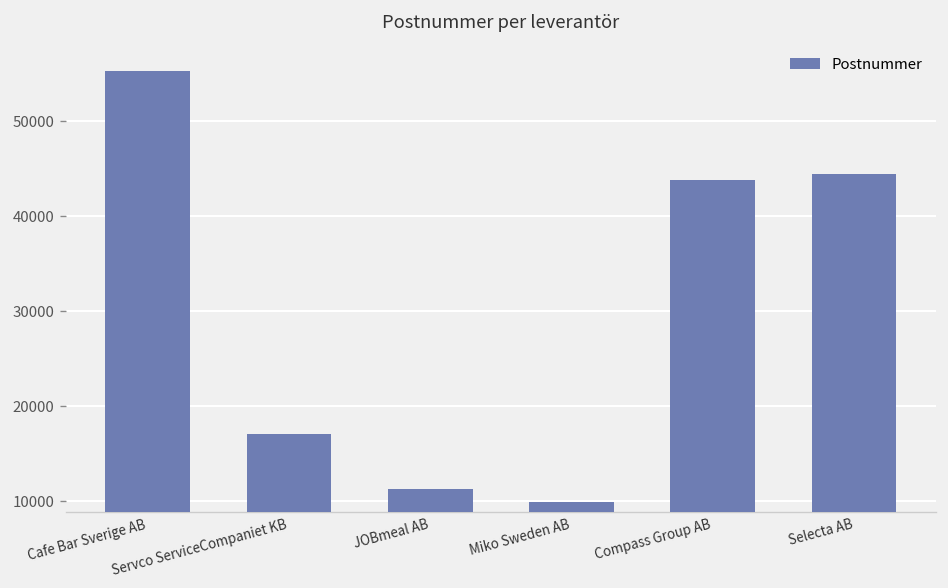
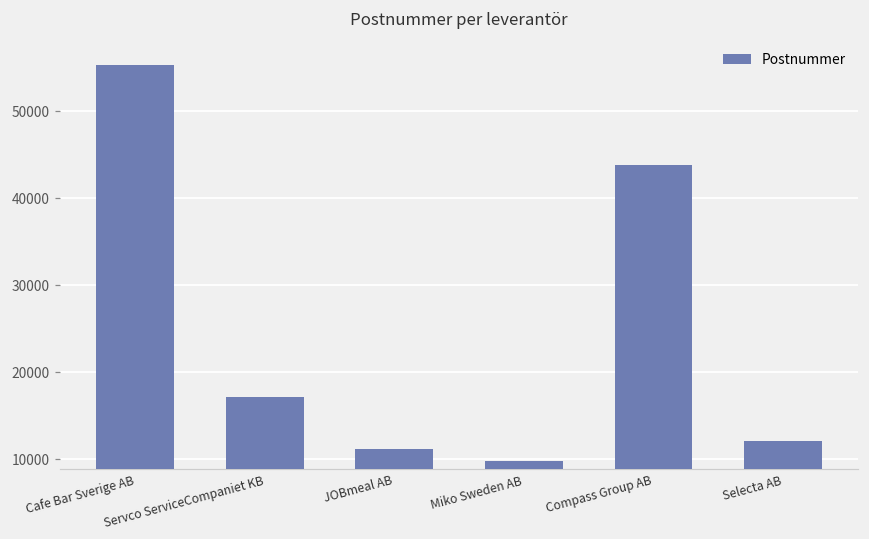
  {
    "Cafe Bar Sverige AB": 55000,
    "Servco ServiceCompaniet KB": 17000,
    "JOBmeal AB": 11000,
    "Miko Sweden AB": 10000,
    "Compass Group AB": 44000,
-   "Selecta AB": 44000
+   "Selecta AB": 12000
  }
